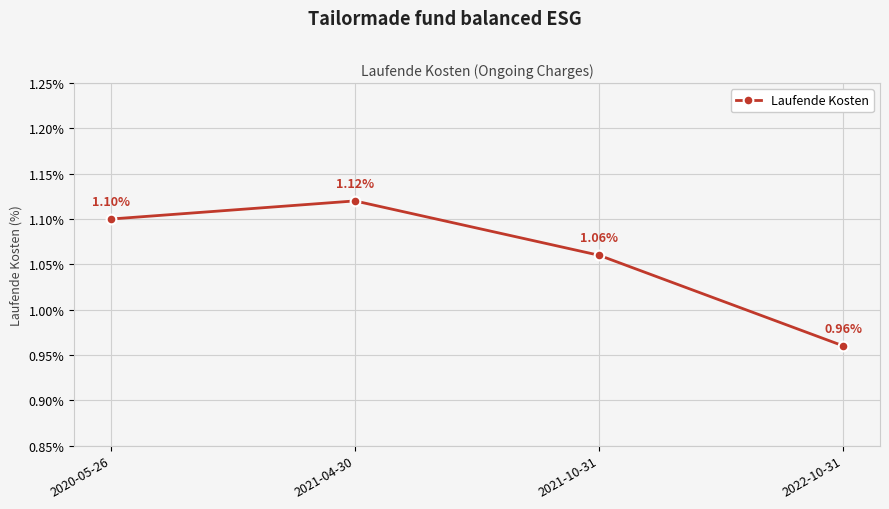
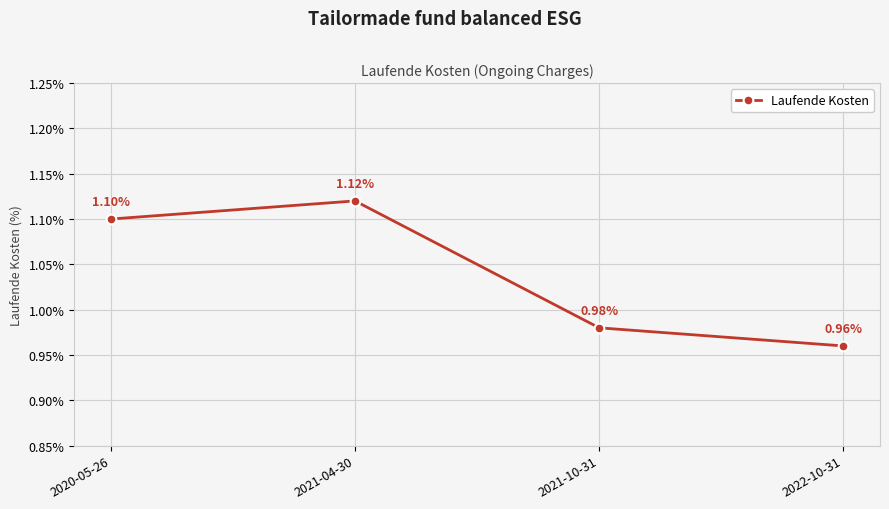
  {
    "2020-05-26": "1.10%",
    "2021-04-30": "1.12%",
-   "2021-10-31": "1.06%",
+   "2021-10-31": "0.98%",
    "2022-10-31": "0.96%"
  }
